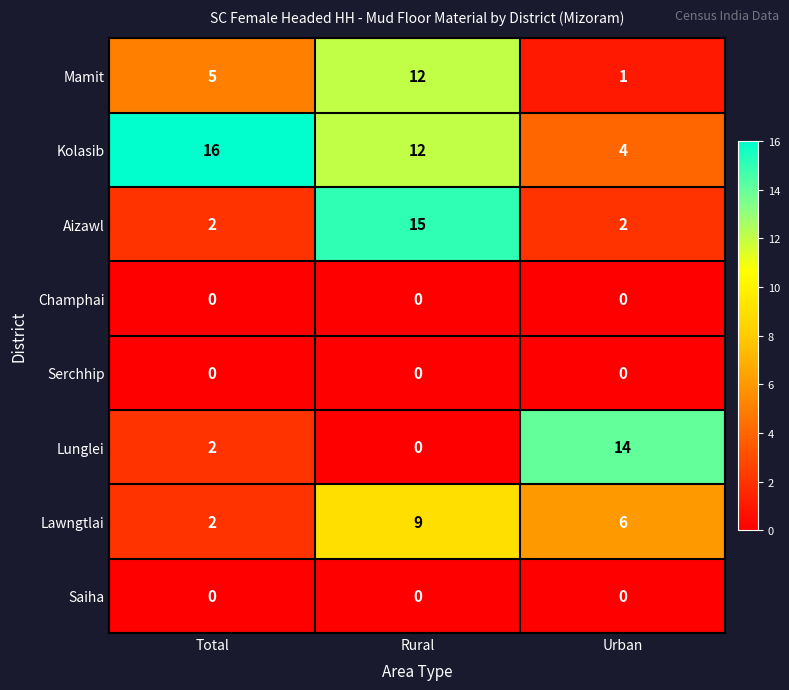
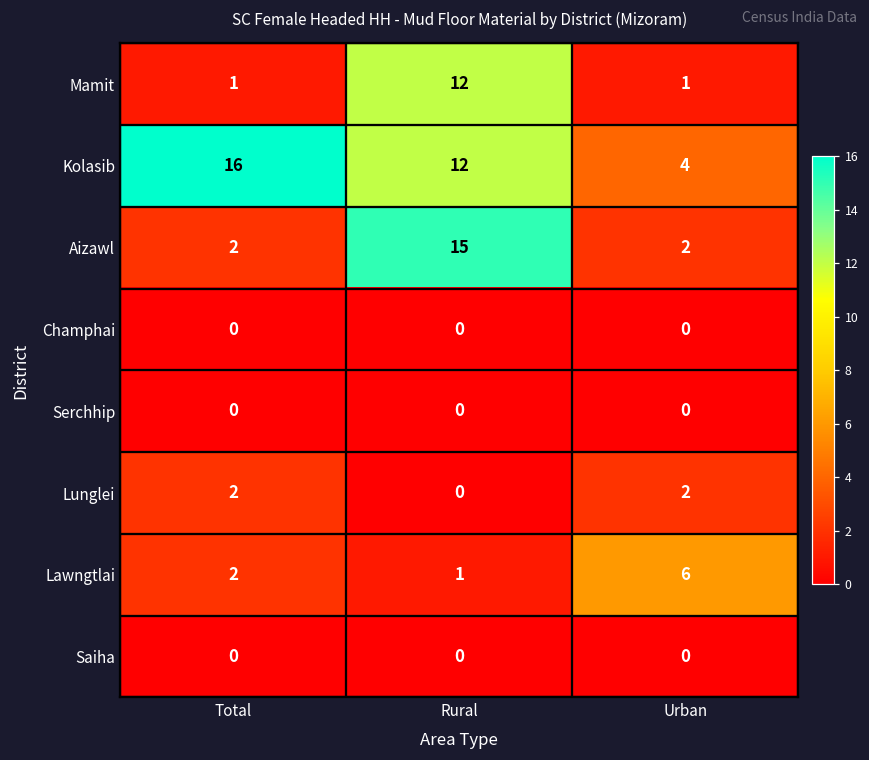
  {
    "Mamit": {
-     "Total": 5,
+     "Total": 1,
      "Rural": 12,
      "Urban": 1
    },
    "Kolasib": {
      "Total": 16,
      "Rural": 12,
      "Urban": 4
    },
    "Aizawl": {
      "Total": 2,
      "Rural": 15,
      "Urban": 2
    },
    "Champhai": {
      "Total": 0,
      "Rural": 0,
      "Urban": 0
    },
    "Serchhip": {
      "Total": 0,
      "Rural": 0,
      "Urban": 0
    },
    "Lunglei": {
      "Total": 2,
      "Rural": 0,
-     "Urban": 14
+     "Urban": 2
    },
    "Lawngtlai": {
      "Total": 2,
-     "Rural": 9,
+     "Rural": 1,
      "Urban": 6
    },
    "Saiha": {
      "Total": 0,
      "Rural": 0,
      "Urban": 0
    }
  }
